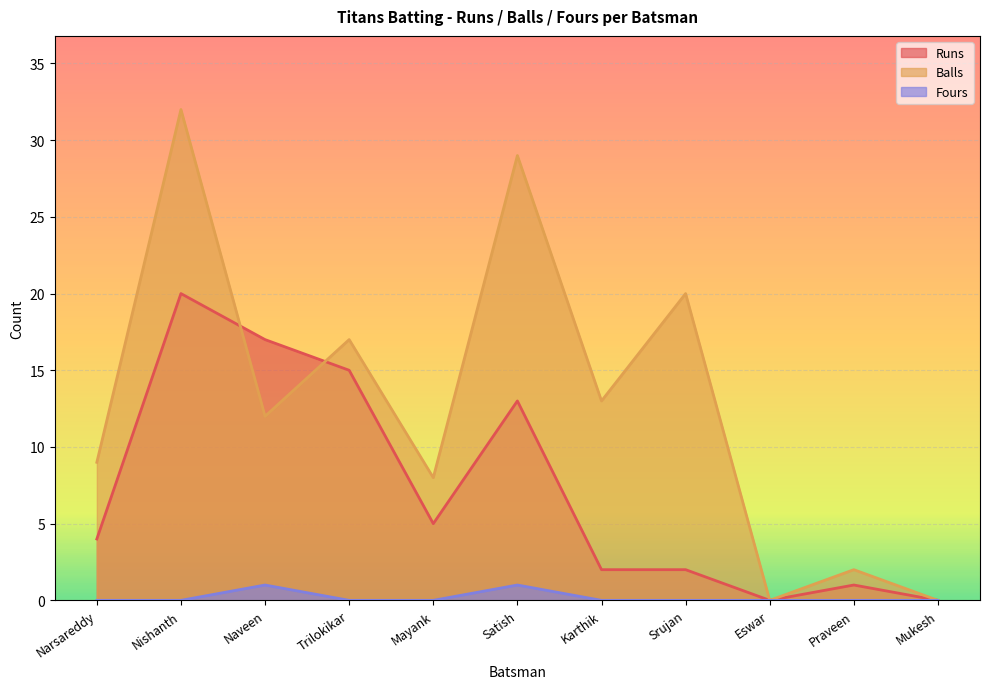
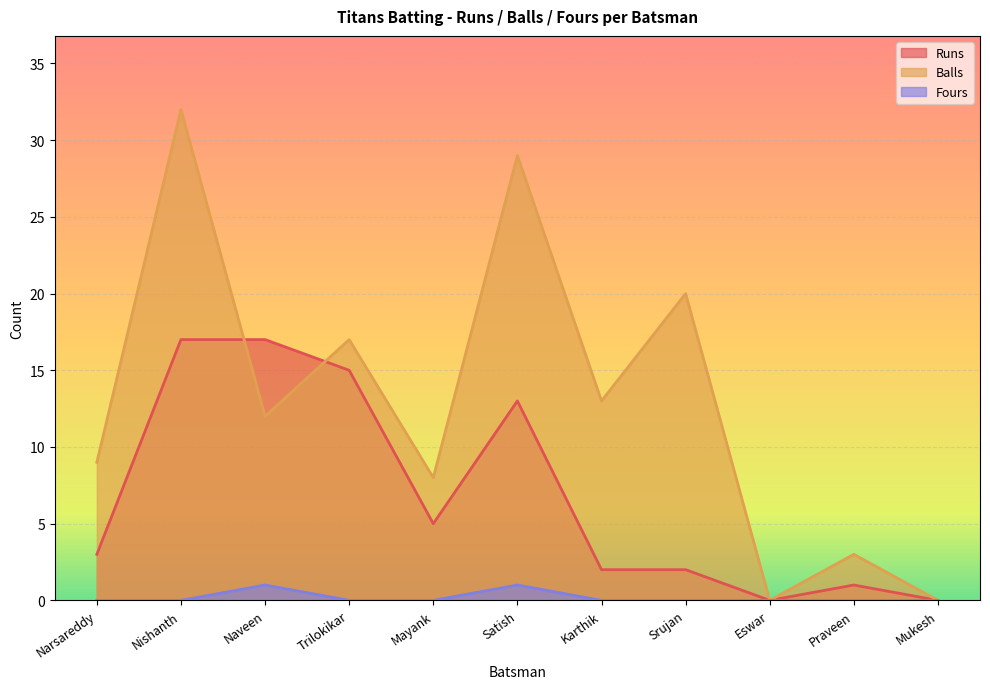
  {
    "Runs": {
-     "Narsareddy": 4,
-     "Nishanth": 20,
+     "Narsareddy": 3,
+     "Nishanth": 17,
      "Naveen": 17,
      "Trilokikar": 15,
      "Mayank": 5,
      "Satish": 13,
      "Karthik": 2,
      "Srujan": 2,
      "Praveen": 1
    },
    "Balls": {
      "Narsareddy": 9,
      "Nishanth": 32,
      "Naveen": 12,
      "Trilokikar": 17,
      "Mayank": 8,
      "Satish": 29,
      "Karthik": 13,
      "Srujan": 20,
-     "Praveen": 2
+     "Praveen": 3
    },
    "Fours": {
      "Narsareddy": 0,
      "Nishanth": 0,
      "Naveen": 1,
      "Trilokikar": 0,
      "Mayank": 0,
      "Satish": 1,
      "Karthik": 0,
      "Srujan": 0,
      "Praveen": 0
    }
  }
